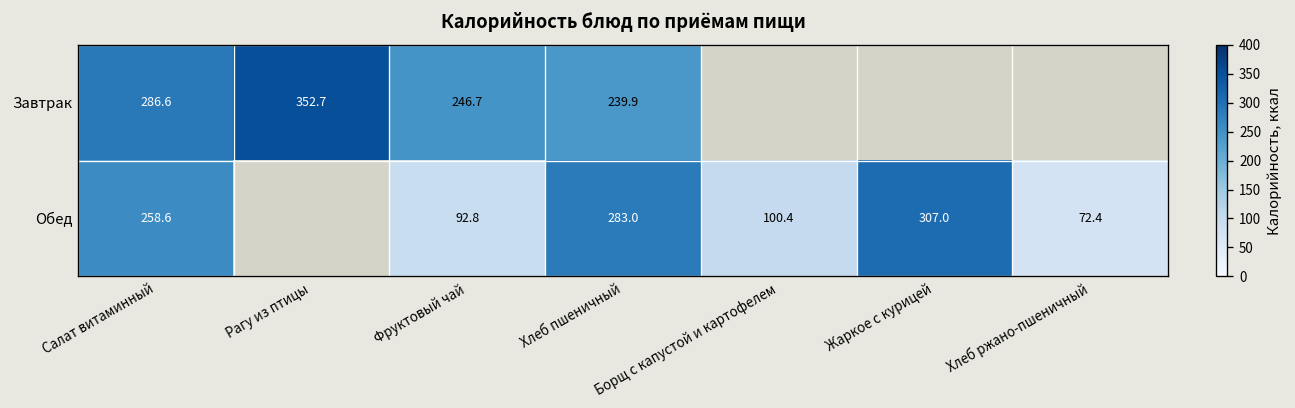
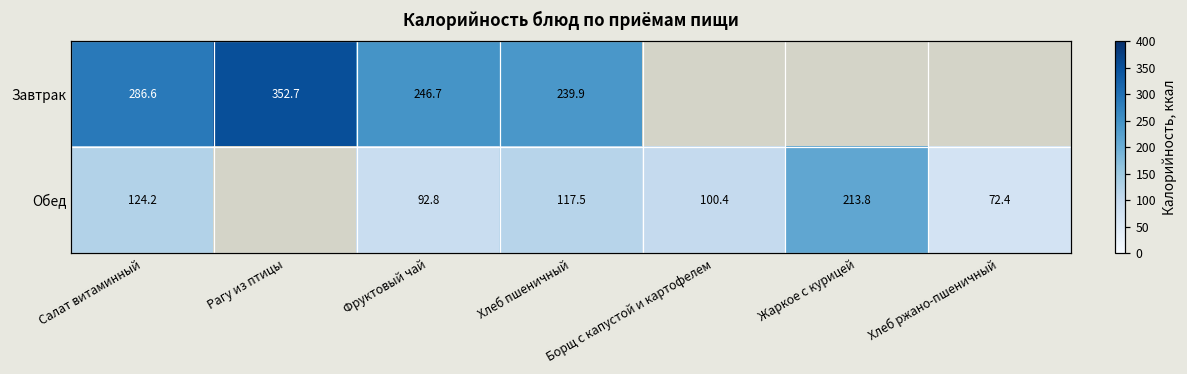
  {
    "Завтрак": {
      "Салат витаминный": 286.6,
      "Рагу из птицы": 352.7,
      "Фруктовый чай": 246.7,
      "Хлеб пшеничный": 239.9
    },
    "Обед": {
-     "Салат витаминный": 258.6,
+     "Салат витаминный": 124.2,
      "Фруктовый чай": 92.8,
-     "Хлеб пшеничный": 283.0,
+     "Хлеб пшеничный": 117.5,
      "Борщ с капустой и картофелем": 100.4,
-     "Жаркое с курицей": 307.0,
+     "Жаркое с курицей": 213.8,
      "Хлеб ржано-пшеничный": 72.4
    }
  }
